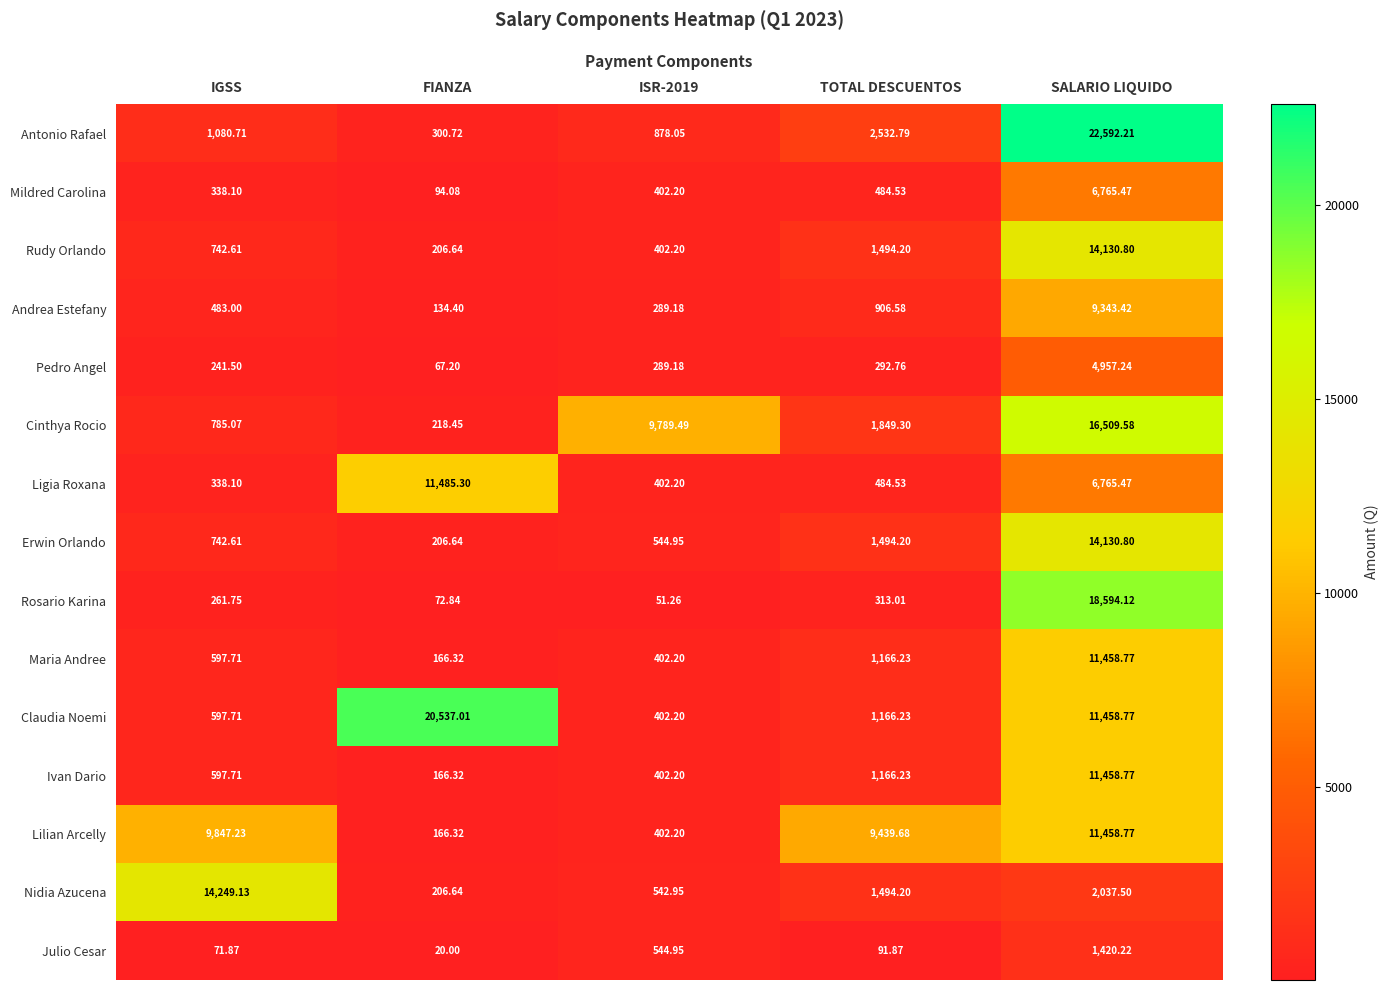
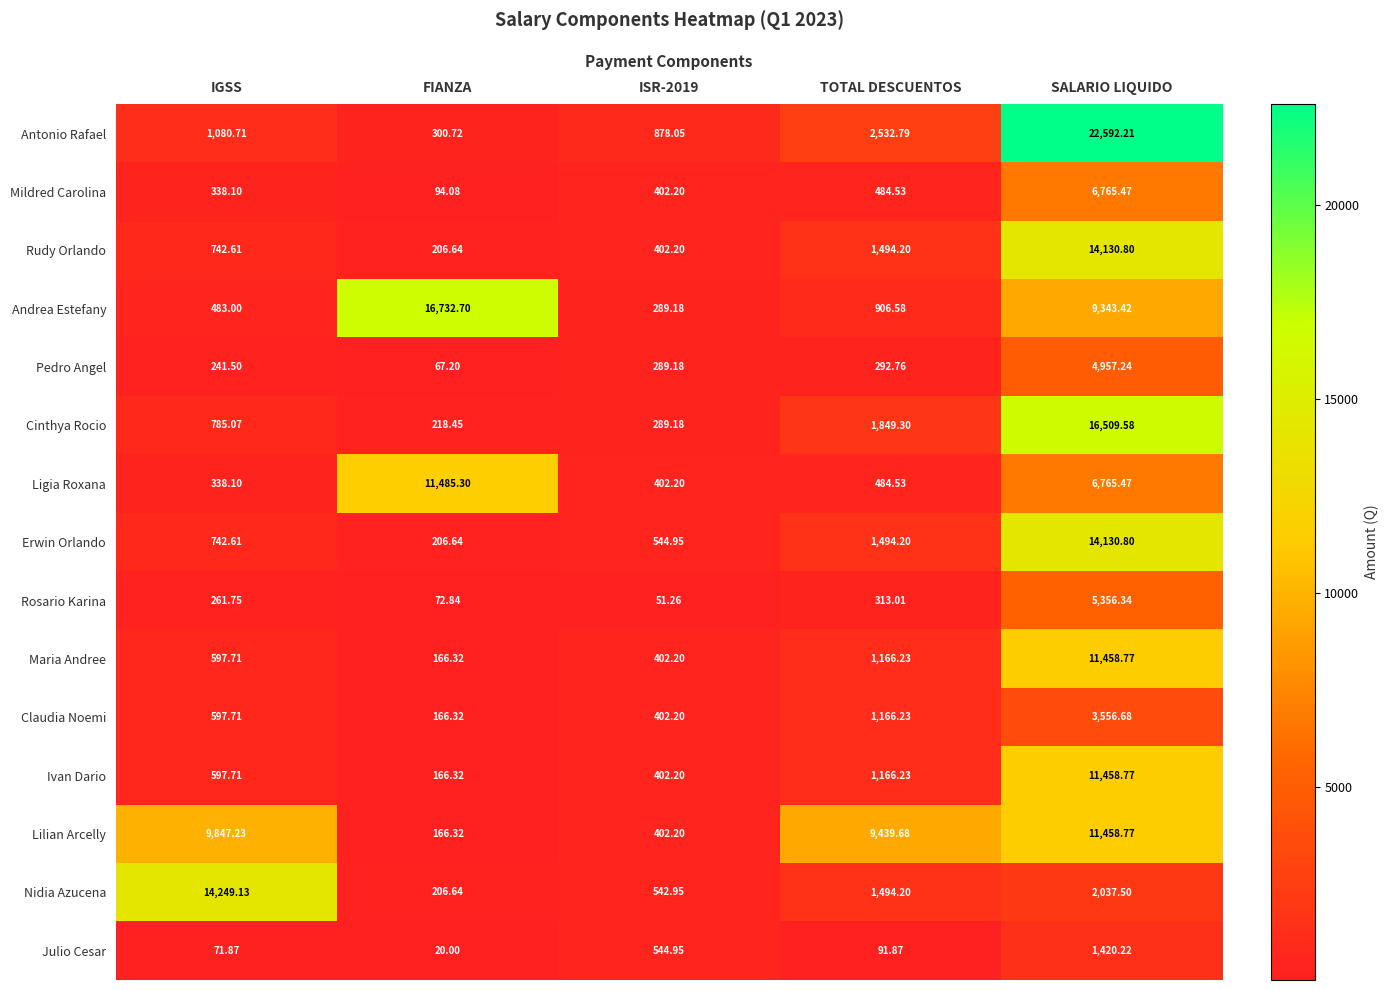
  {
    "Antonio Rafael": {
      "IGSS": "1,080.71",
      "FIANZA": "300.72",
      "ISR-2019": "878.05",
      "TOTAL DESCUENTOS": "2,532.79",
      "SALARIO LIQUIDO": "22,592.21"
    },
    "Mildred Carolina": {
      "IGSS": "338.10",
      "FIANZA": "94.08",
      "ISR-2019": "402.20",
      "TOTAL DESCUENTOS": "484.53",
      "SALARIO LIQUIDO": "6,765.47"
    },
    "Rudy Orlando": {
      "IGSS": "742.61",
      "FIANZA": "206.64",
      "ISR-2019": "402.20",
      "TOTAL DESCUENTOS": "1,494.20",
      "SALARIO LIQUIDO": "14,130.80"
    },
    "Andrea Estefany": {
      "IGSS": "483.00",
-     "FIANZA": "134.40",
+     "FIANZA": "16,732.70",
      "ISR-2019": "289.18",
      "TOTAL DESCUENTOS": "906.58",
      "SALARIO LIQUIDO": "9,343.42"
    },
    "Pedro Angel": {
      "IGSS": "241.50",
      "FIANZA": "67.20",
      "ISR-2019": "289.18",
      "TOTAL DESCUENTOS": "292.76",
      "SALARIO LIQUIDO": "4,957.24"
    },
    "Cinthya Rocio": {
      "IGSS": "785.07",
      "FIANZA": "218.45",
-     "ISR-2019": "9,789.49",
+     "ISR-2019": "289.18",
      "TOTAL DESCUENTOS": "1,849.30",
      "SALARIO LIQUIDO": "16,509.58"
    },
    "Ligia Roxana": {
      "IGSS": "338.10",
      "FIANZA": "11,485.30",
      "ISR-2019": "402.20",
      "TOTAL DESCUENTOS": "484.53",
      "SALARIO LIQUIDO": "6,765.47"
    },
    "Erwin Orlando": {
      "IGSS": "742.61",
      "FIANZA": "206.64",
      "ISR-2019": "544.95",
      "TOTAL DESCUENTOS": "1,494.20",
      "SALARIO LIQUIDO": "14,130.80"
    },
    "Rosario Karina": {
      "IGSS": "261.75",
      "FIANZA": "72.84",
      "ISR-2019": "51.26",
      "TOTAL DESCUENTOS": "313.01",
-     "SALARIO LIQUIDO": "18,594.12"
+     "SALARIO LIQUIDO": "5,356.34"
    },
    "Maria Andree": {
      "IGSS": "597.71",
      "FIANZA": "166.32",
      "ISR-2019": "402.20",
      "TOTAL DESCUENTOS": "1,166.23",
      "SALARIO LIQUIDO": "11,458.77"
    },
    "Claudia Noemi": {
      "IGSS": "597.71",
-     "FIANZA": "20,537.01",
+     "FIANZA": "166.32",
      "ISR-2019": "402.20",
      "TOTAL DESCUENTOS": "1,166.23",
-     "SALARIO LIQUIDO": "11,458.77"
+     "SALARIO LIQUIDO": "3,556.68"
    },
    "Ivan Dario": {
      "IGSS": "597.71",
      "FIANZA": "166.32",
      "ISR-2019": "402.20",
      "TOTAL DESCUENTOS": "1,166.23",
      "SALARIO LIQUIDO": "11,458.77"
    },
    "Lilian Arcelly": {
      "IGSS": "9,847.23",
      "FIANZA": "166.32",
      "ISR-2019": "402.20",
      "TOTAL DESCUENTOS": "9,439.68",
      "SALARIO LIQUIDO": "11,458.77"
    },
    "Nidia Azucena": {
      "IGSS": "14,249.13",
      "FIANZA": "206.64",
      "ISR-2019": "542.95",
      "TOTAL DESCUENTOS": "1,494.20",
      "SALARIO LIQUIDO": "2,037.50"
    },
    "Julio Cesar": {
      "IGSS": "71.87",
      "FIANZA": "20.00",
      "ISR-2019": "544.95",
      "TOTAL DESCUENTOS": "91.87",
      "SALARIO LIQUIDO": "1,420.22"
    }
  }
